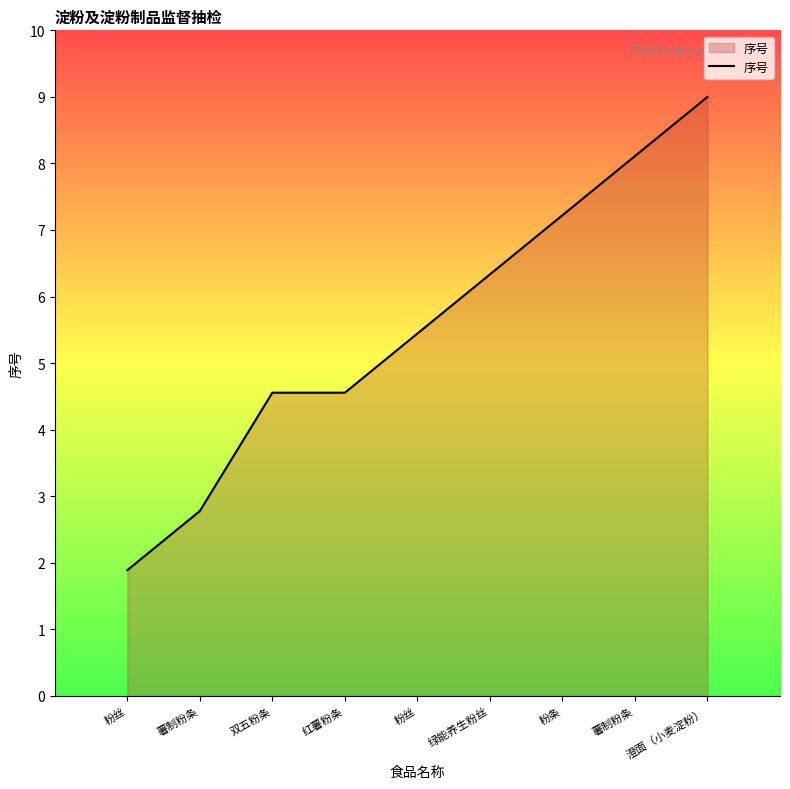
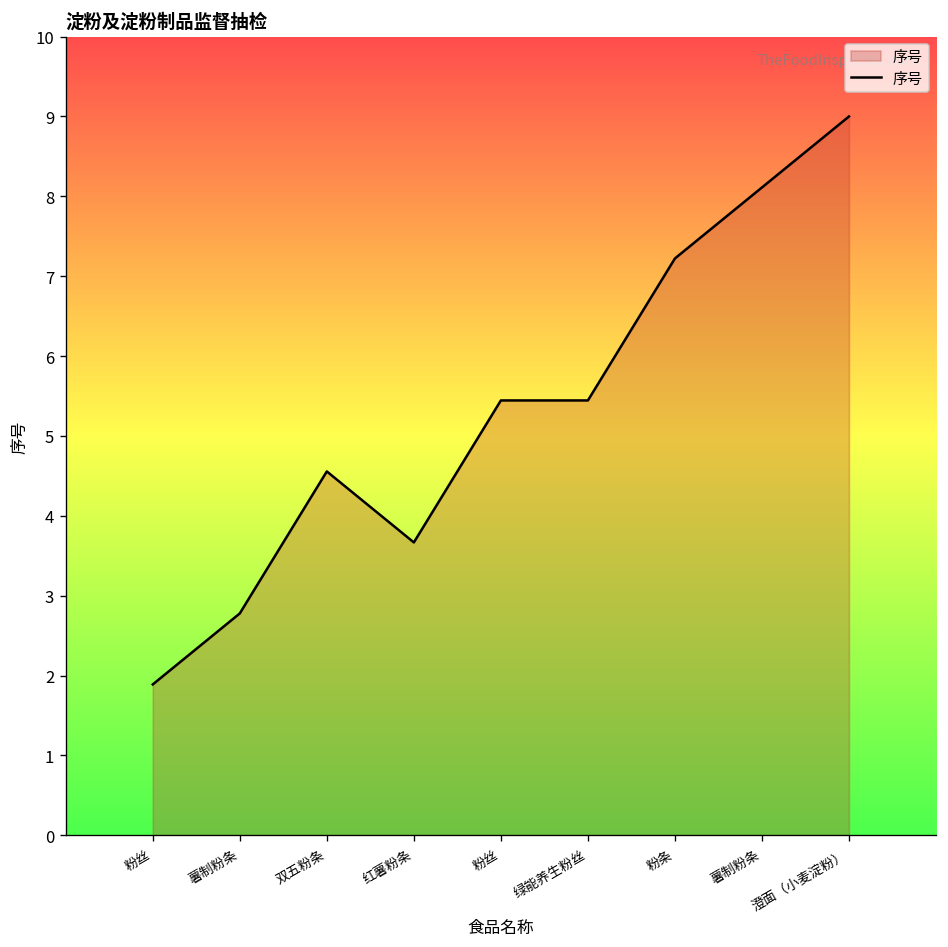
  {
    "双五粉条": 4.6,
-   "红薯粉条": 4.6,
-   "绿能养生粉丝": 6.3,
+   "红薯粉条": 3.7,
+   "绿能养生粉丝": 5.4,
    "粉条": 7.2,
    "澄面（小麦淀粉）": 9.0
  }
